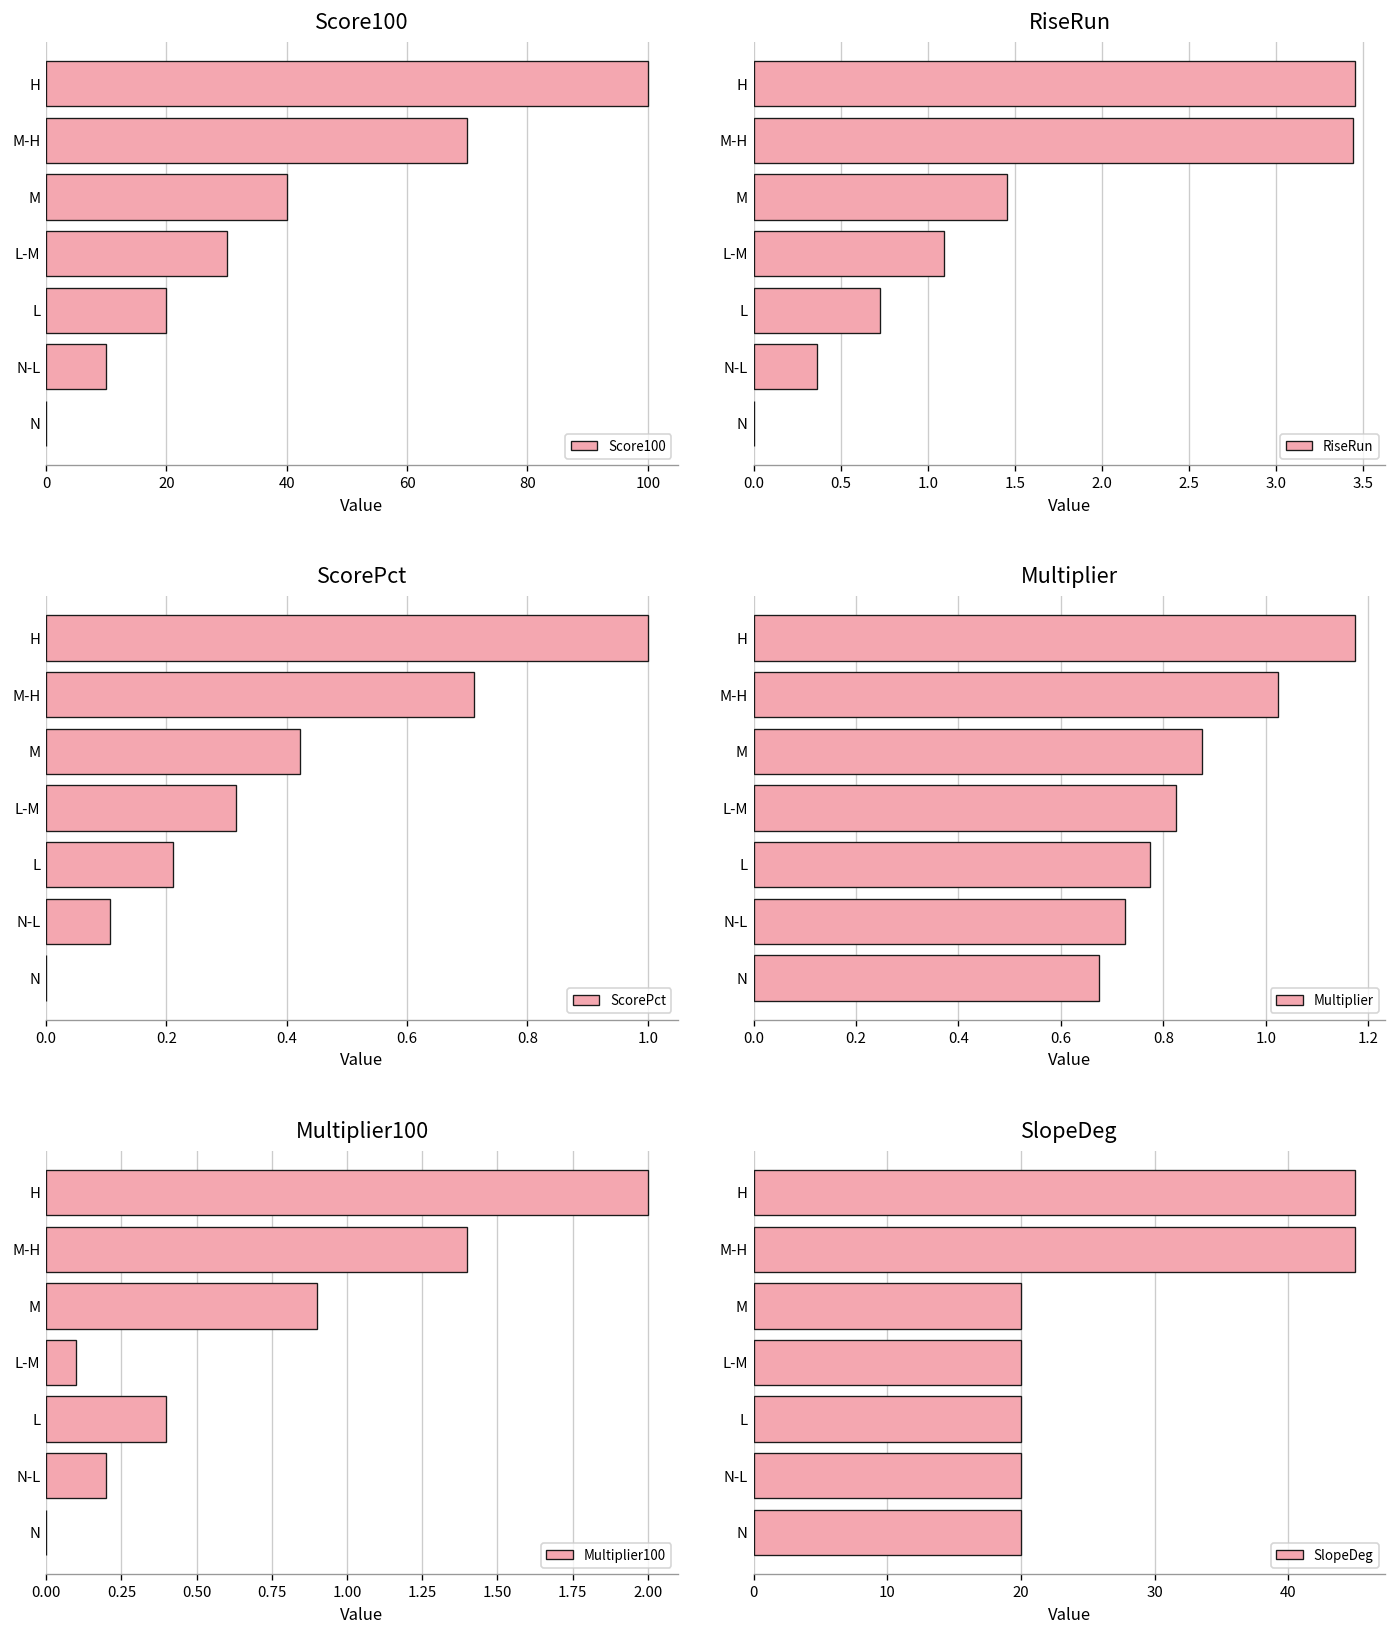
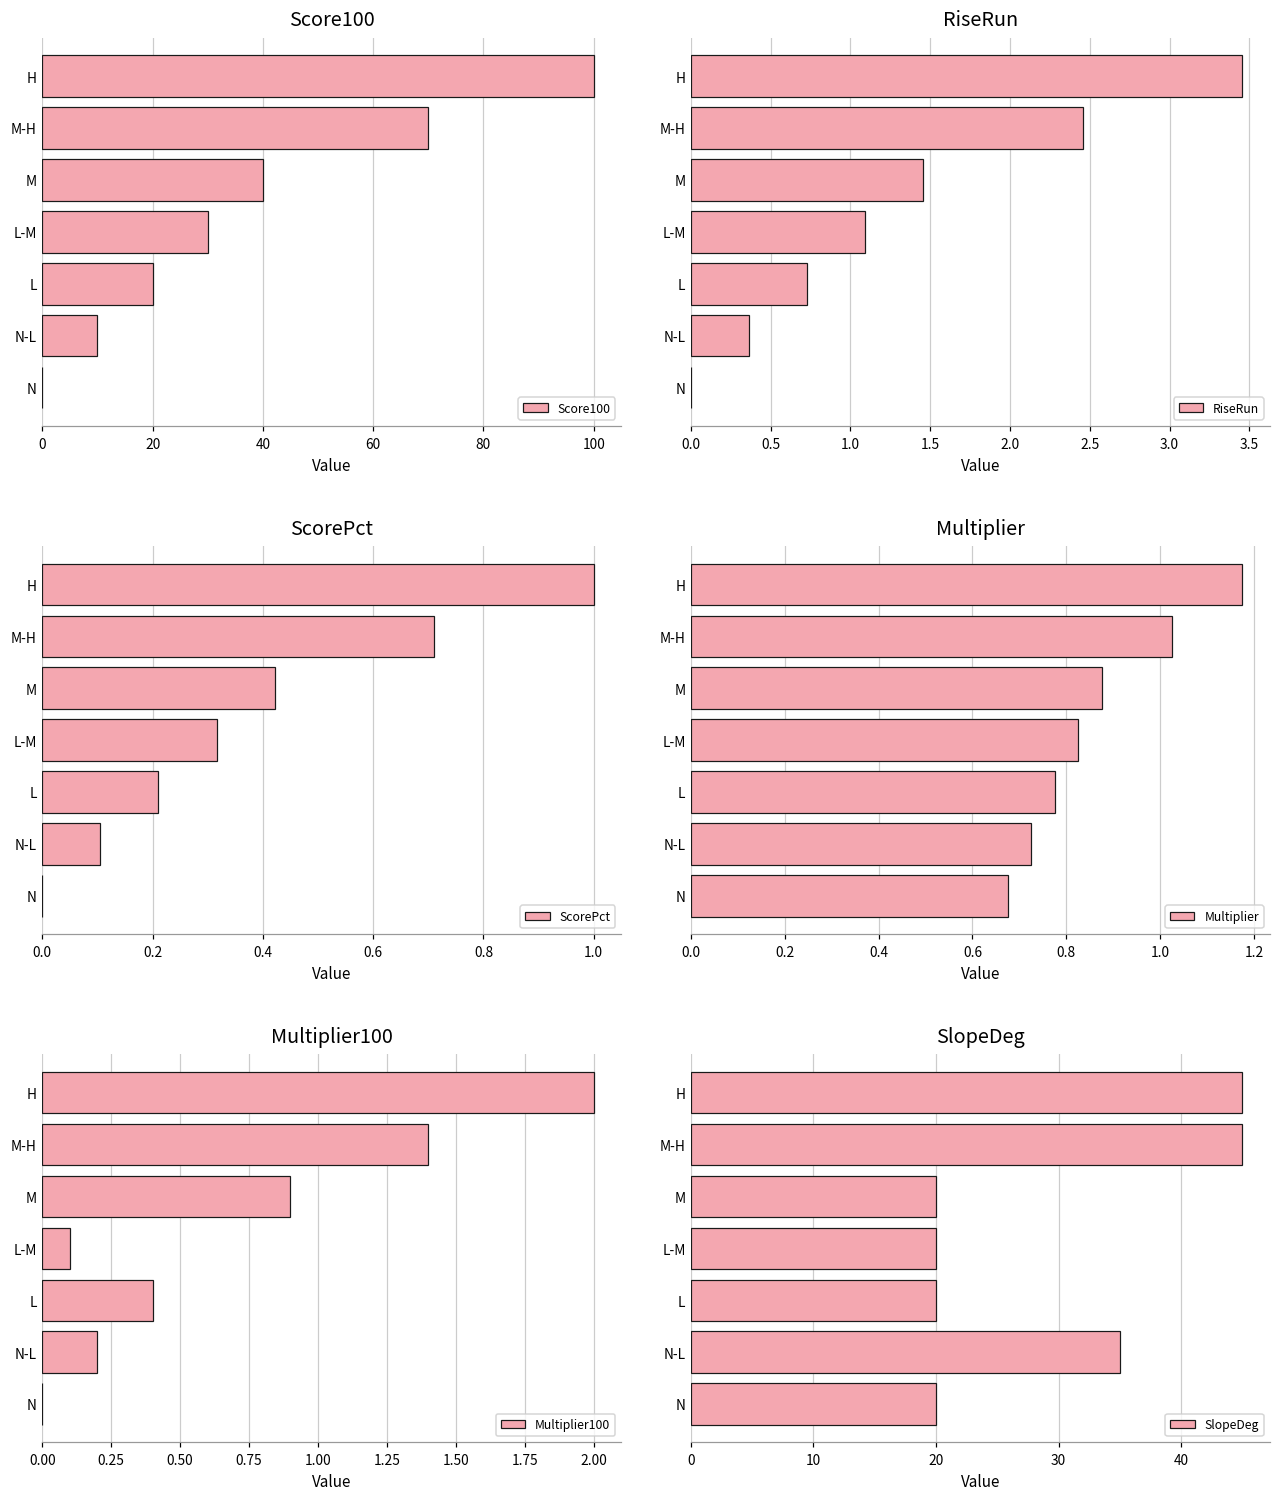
  {
    "Score100": {
      "H": 100,
      "M-H": 70,
      "M": 40,
      "L-M": 30,
      "L": 20,
      "N-L": 10,
      "N": 0
    },
    "RiseRun": {
      "H": 3.46,
-     "M-H": 3.44,
+     "M-H": 2.46,
      "M": 1.46,
      "L-M": 1.09,
      "L": 0.73,
      "N-L": 0.36,
      "N": 0.00
    },
    "ScorePct": {
      "H": 1.00,
      "M-H": 0.71,
      "M": 0.42,
      "L-M": 0.32,
      "L": 0.21,
      "N-L": 0.11,
      "N": 0.00
    },
    "Multiplier": {
      "H": 1.18,
      "M-H": 1.03,
      "M": 0.88,
      "L-M": 0.83,
      "L": 0.78,
      "N-L": 0.73,
      "N": 0.68
    },
    "Multiplier100": {
      "H": 2.00,
      "M-H": 1.40,
      "M": 0.90,
      "L-M": 0.10,
      "L": 0.40,
      "N-L": 0.20,
      "N": 0.00
    },
    "SlopeDeg": {
      "H": 45,
      "M-H": 45,
      "M": 20,
      "L-M": 20,
      "L": 20,
-     "N-L": 20,
+     "N-L": 35,
      "N": 20
    }
  }
